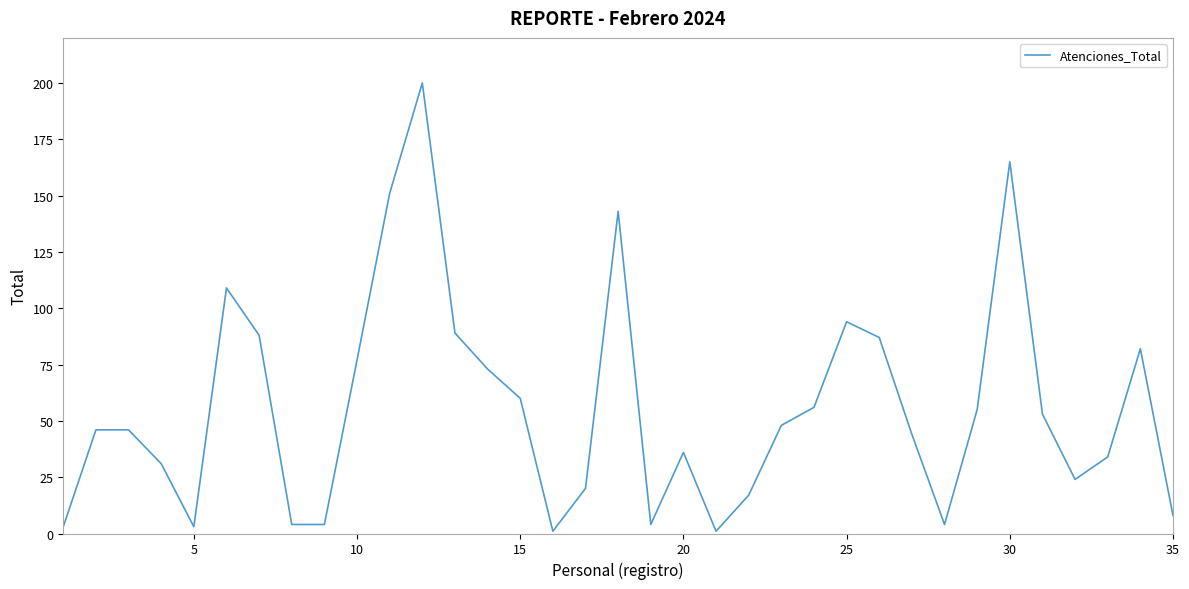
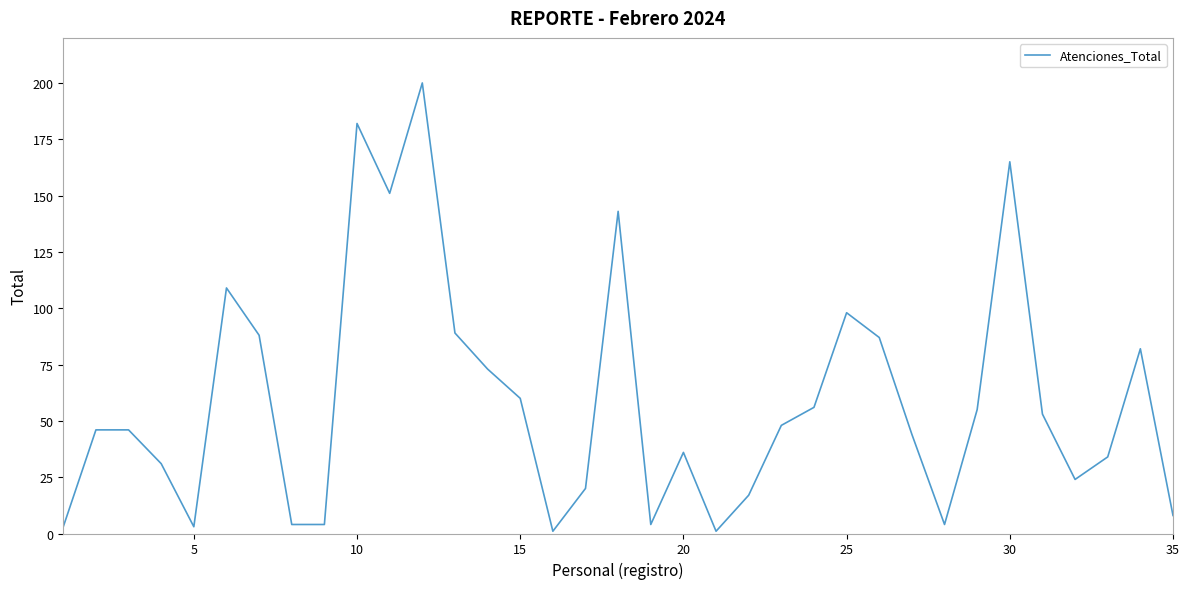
  {
    "5": 3,
-   "10": 77,
+   "10": 182,
    "15": 60,
    "20": 36,
-   "25": 94,
+   "25": 98,
    "30": 165,
    "35": 8
  }
